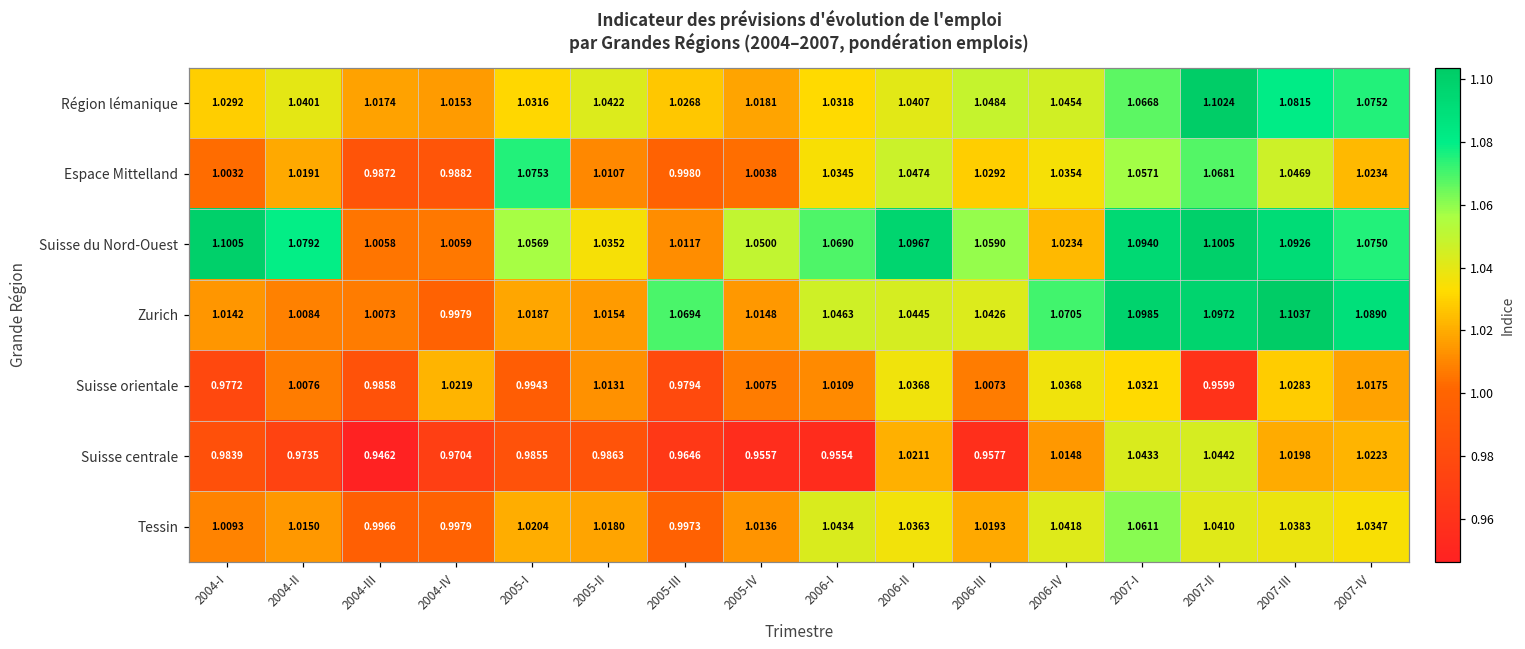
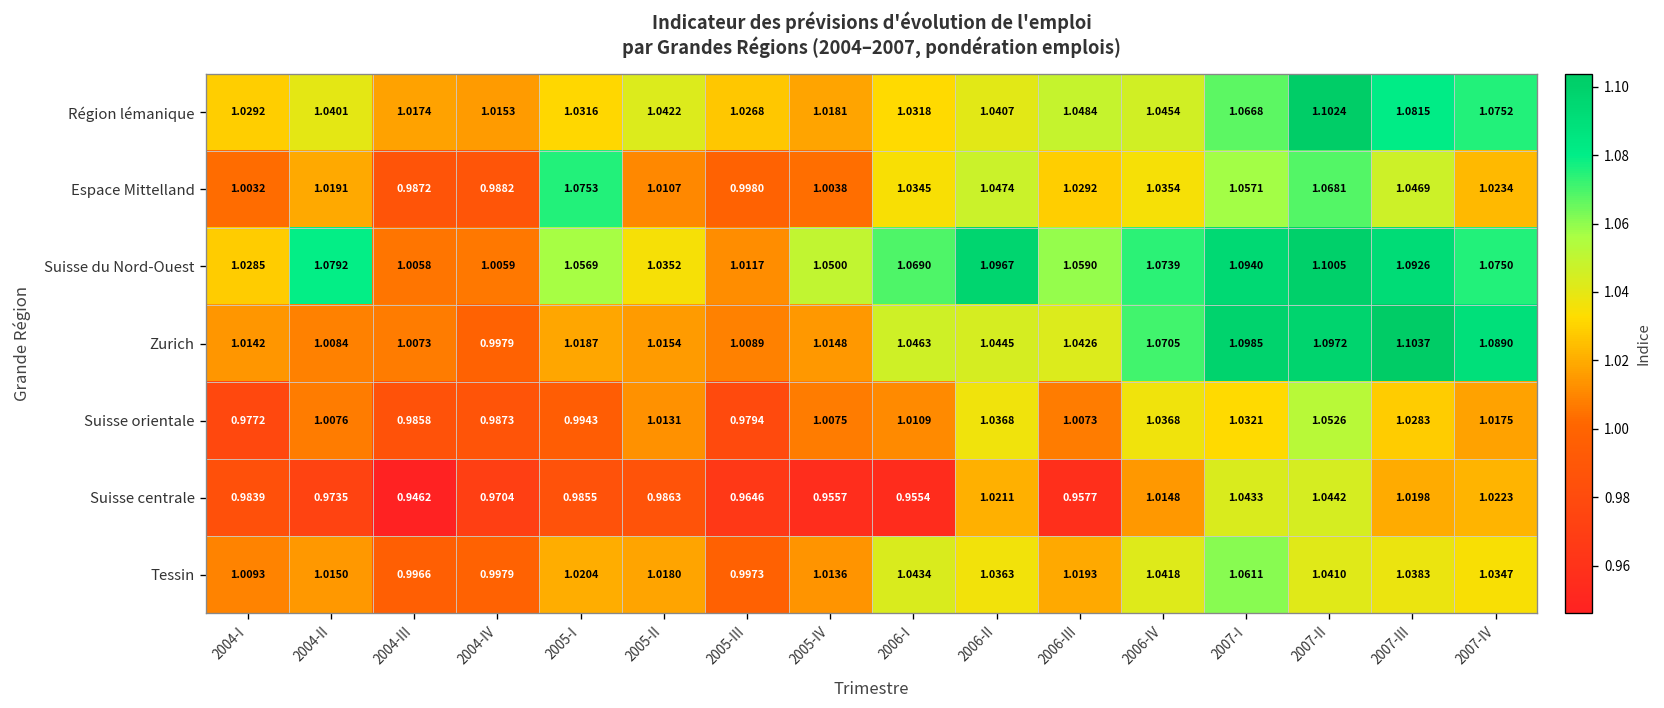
  {
    "Région lémanique": {
      "2004-I": 1.0292,
      "2004-II": 1.0401,
      "2004-III": 1.0174,
      "2004-IV": 1.0153,
      "2005-I": 1.0316,
      "2005-II": 1.0422,
      "2005-III": 1.0268,
      "2005-IV": 1.0181,
      "2006-I": 1.0318,
      "2006-II": 1.0407,
      "2006-III": 1.0484,
      "2006-IV": 1.0454,
      "2007-I": 1.0668,
      "2007-II": 1.1024,
      "2007-III": 1.0815,
      "2007-IV": 1.0752
    },
    "Espace Mittelland": {
      "2004-I": 1.0032,
      "2004-II": 1.0191,
      "2004-III": 0.9872,
      "2004-IV": 0.9882,
      "2005-I": 1.0753,
      "2005-II": 1.0107,
      "2005-III": 0.9980,
      "2005-IV": 1.0038,
      "2006-I": 1.0345,
      "2006-II": 1.0474,
      "2006-III": 1.0292,
      "2006-IV": 1.0354,
      "2007-I": 1.0571,
      "2007-II": 1.0681,
      "2007-III": 1.0469,
      "2007-IV": 1.0234
    },
    "Suisse du Nord-Ouest": {
-     "2004-I": 1.1005,
+     "2004-I": 1.0285,
      "2004-II": 1.0792,
      "2004-III": 1.0058,
      "2004-IV": 1.0059,
      "2005-I": 1.0569,
      "2005-II": 1.0352,
      "2005-III": 1.0117,
      "2005-IV": 1.0500,
      "2006-I": 1.0690,
      "2006-II": 1.0967,
      "2006-III": 1.0590,
-     "2006-IV": 1.0234,
+     "2006-IV": 1.0739,
      "2007-I": 1.0940,
      "2007-II": 1.1005,
      "2007-III": 1.0926,
      "2007-IV": 1.0750
    },
    "Zurich": {
      "2004-I": 1.0142,
      "2004-II": 1.0084,
      "2004-III": 1.0073,
      "2004-IV": 0.9979,
      "2005-I": 1.0187,
      "2005-II": 1.0154,
-     "2005-III": 1.0694,
+     "2005-III": 1.0089,
      "2005-IV": 1.0148,
      "2006-I": 1.0463,
      "2006-II": 1.0445,
      "2006-III": 1.0426,
      "2006-IV": 1.0705,
      "2007-I": 1.0985,
      "2007-II": 1.0972,
      "2007-III": 1.1037,
      "2007-IV": 1.0890
    },
    "Suisse orientale": {
      "2004-I": 0.9772,
      "2004-II": 1.0076,
      "2004-III": 0.9858,
-     "2004-IV": 1.0219,
+     "2004-IV": 0.9873,
      "2005-I": 0.9943,
      "2005-II": 1.0131,
      "2005-III": 0.9794,
      "2005-IV": 1.0075,
      "2006-I": 1.0109,
      "2006-II": 1.0368,
      "2006-III": 1.0073,
      "2006-IV": 1.0368,
      "2007-I": 1.0321,
-     "2007-II": 0.9599,
+     "2007-II": 1.0526,
      "2007-III": 1.0283,
      "2007-IV": 1.0175
    },
    "Suisse centrale": {
      "2004-I": 0.9839,
      "2004-II": 0.9735,
      "2004-III": 0.9462,
      "2004-IV": 0.9704,
      "2005-I": 0.9855,
      "2005-II": 0.9863,
      "2005-III": 0.9646,
      "2005-IV": 0.9557,
      "2006-I": 0.9554,
      "2006-II": 1.0211,
      "2006-III": 0.9577,
      "2006-IV": 1.0148,
      "2007-I": 1.0433,
      "2007-II": 1.0442,
      "2007-III": 1.0198,
      "2007-IV": 1.0223
    },
    "Tessin": {
      "2004-I": 1.0093,
      "2004-II": 1.0150,
      "2004-III": 0.9966,
      "2004-IV": 0.9979,
      "2005-I": 1.0204,
      "2005-II": 1.0180,
      "2005-III": 0.9973,
      "2005-IV": 1.0136,
      "2006-I": 1.0434,
      "2006-II": 1.0363,
      "2006-III": 1.0193,
      "2006-IV": 1.0418,
      "2007-I": 1.0611,
      "2007-II": 1.0410,
      "2007-III": 1.0383,
      "2007-IV": 1.0347
    }
  }
